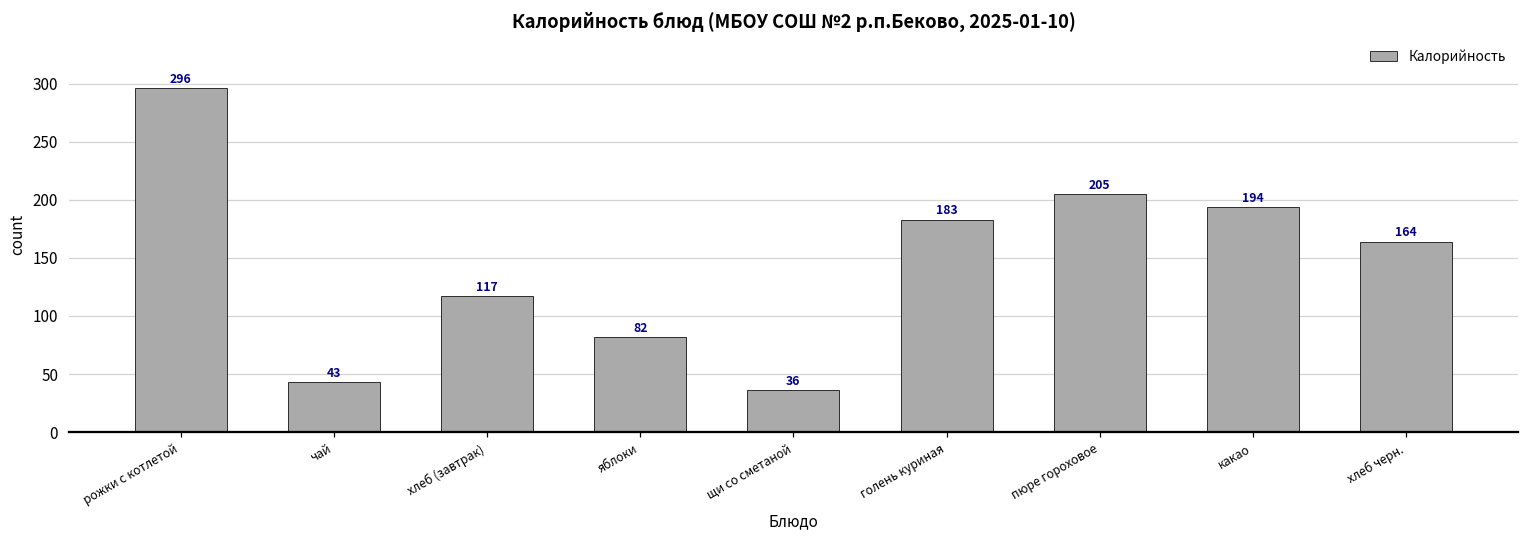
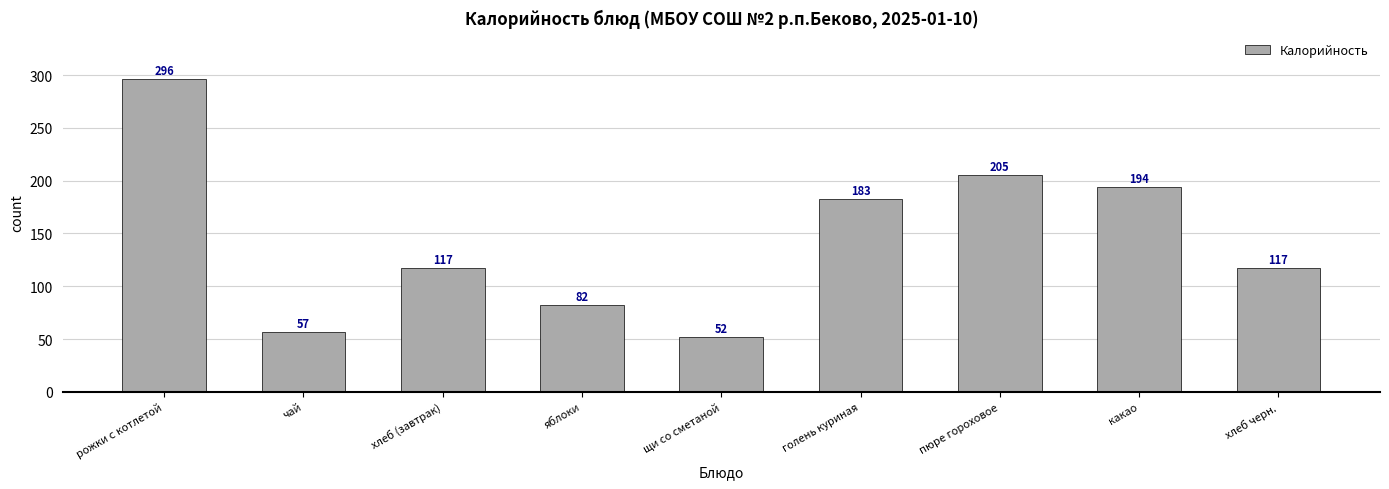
  {
    "рожки с котлетой": 296,
-   "чай": 43,
+   "чай": 57,
    "хлеб (завтрак)": 117,
    "яблоки": 82,
-   "щи со сметаной": 36,
+   "щи со сметаной": 52,
    "голень куриная": 183,
    "пюре гороховое": 205,
    "какао": 194,
-   "хлеб черн.": 164
+   "хлеб черн.": 117
  }
